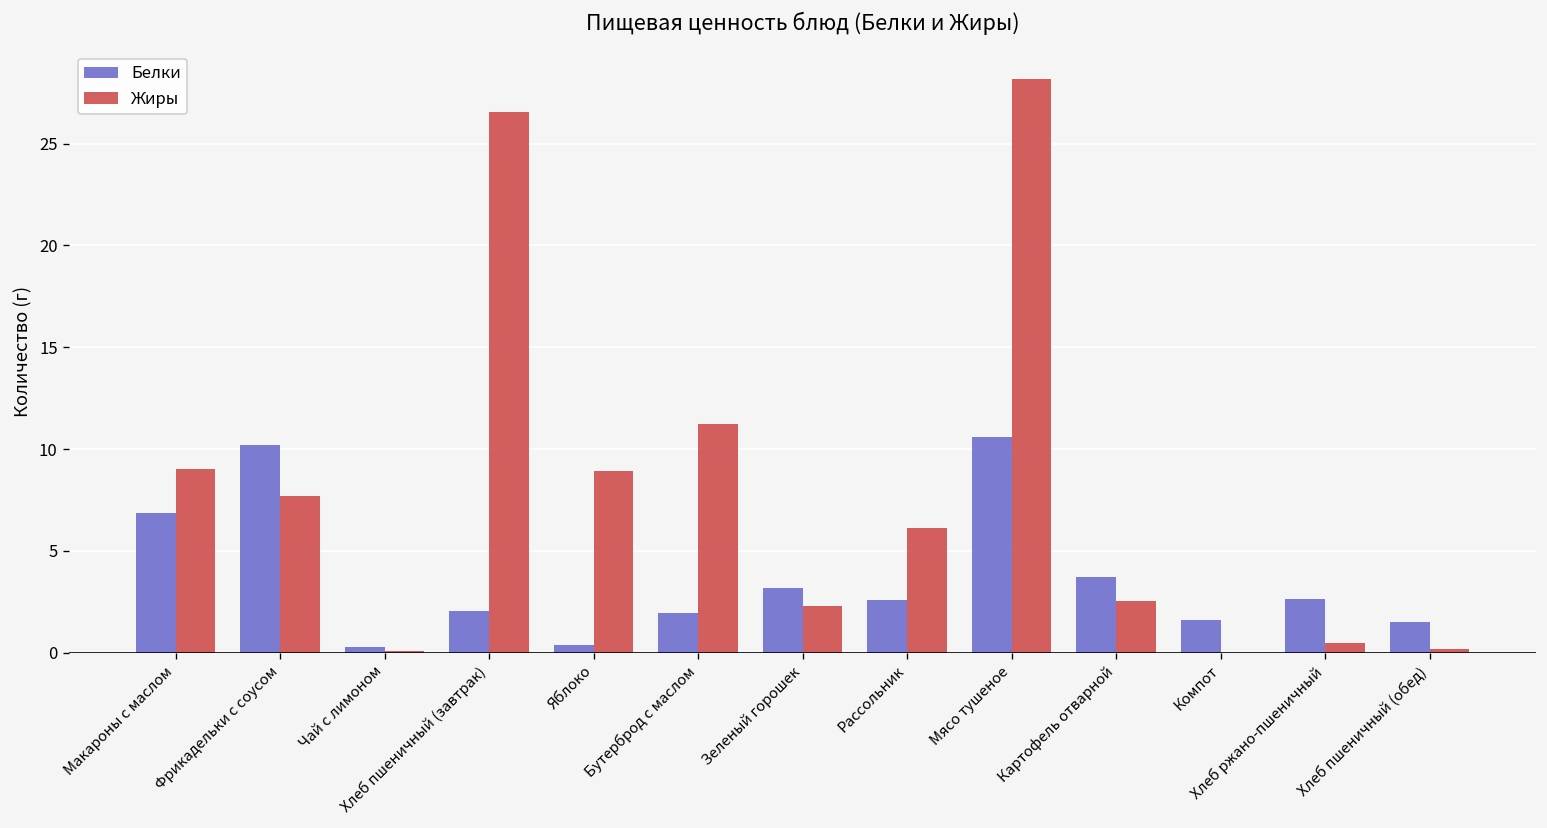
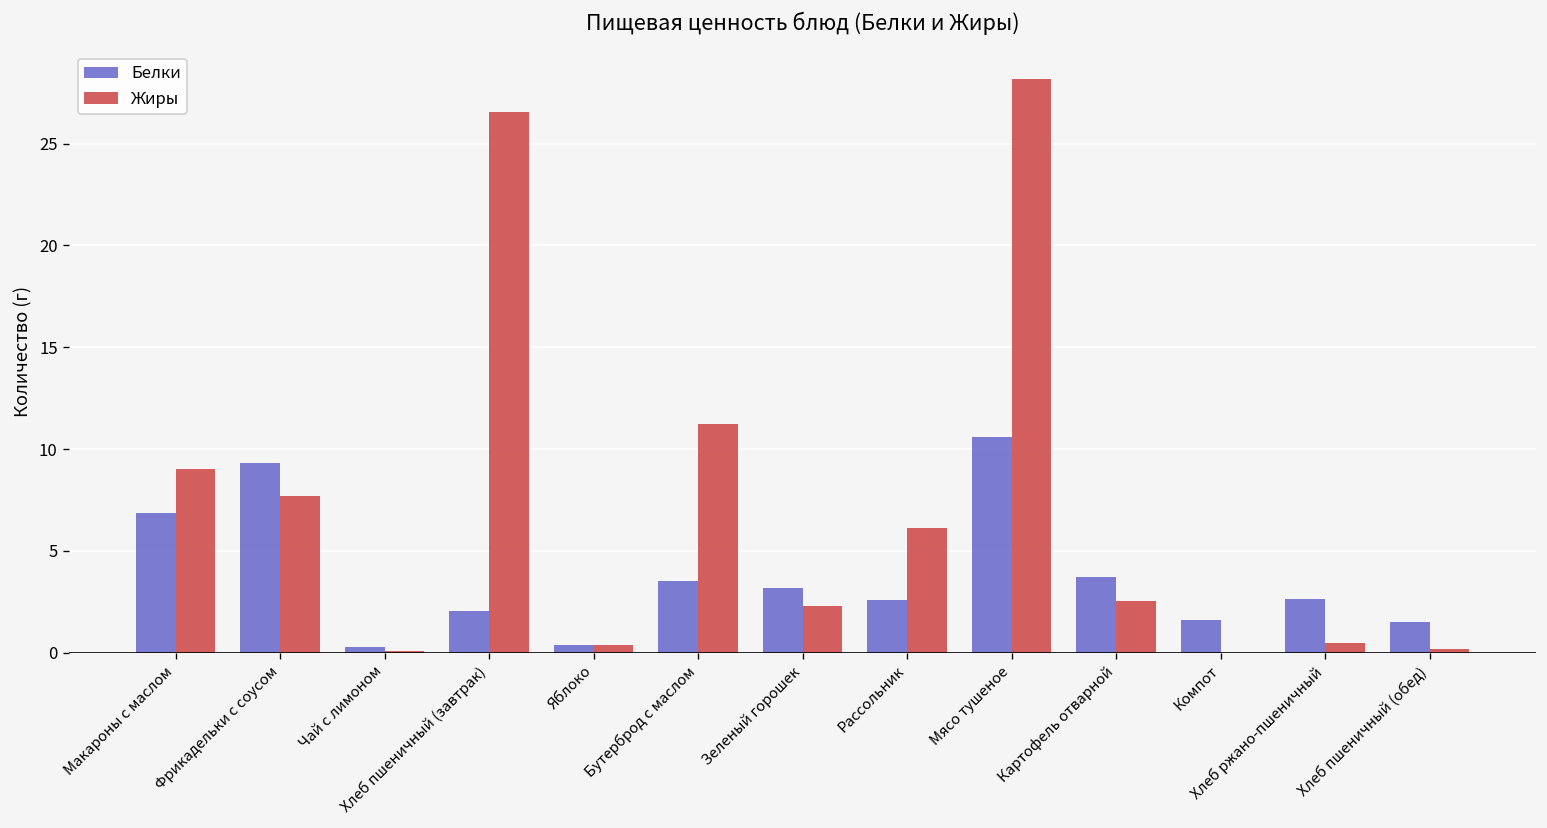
  {
    "Белки": {
      "Макароны с маслом": 6.8,
-     "Фрикадельки с соусом": 10.2,
+     "Фрикадельки с соусом": 9.3,
      "Чай с лимоном": 0.3,
      "Хлеб пшеничный (завтрак)": 2.0,
      "Яблоко": 0.4,
-     "Бутерброд с маслом": 1.9,
+     "Бутерброд с маслом": 3.5,
      "Зеленый горошек": 3.2,
      "Рассольник": 2.6,
      "Мясо тушеное": 10.6,
      "Картофель отварной": 3.7,
      "Компот": 1.6,
      "Хлеб ржано-пшеничный": 2.6,
      "Хлеб пшеничный (обед)": 1.5
    },
    "Жиры": {
      "Макароны с маслом": 9.0,
      "Фрикадельки с соусом": 7.7,
      "Хлеб пшеничный (завтрак)": 26.5,
-     "Яблоко": 8.9,
+     "Яблоко": 0.4,
      "Бутерброд с маслом": 11.2,
      "Зеленый горошек": 2.3,
      "Рассольник": 6.1,
      "Мясо тушеное": 28.2,
      "Картофель отварной": 2.6,
      "Компот": 0.0,
      "Хлеб ржано-пшеничный": 0.5,
      "Хлеб пшеничный (обед)": 0.2
    }
  }
